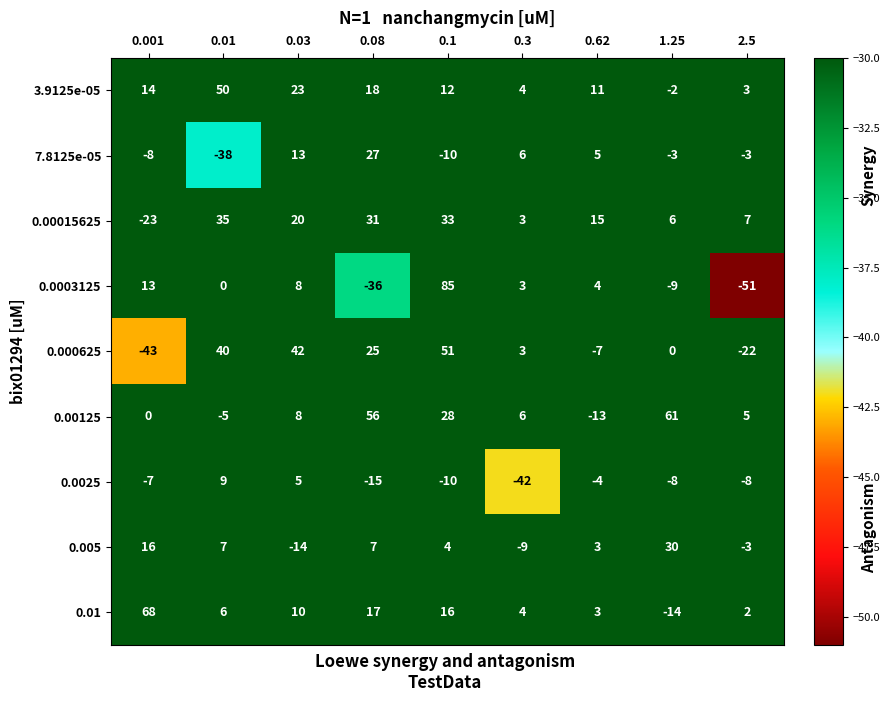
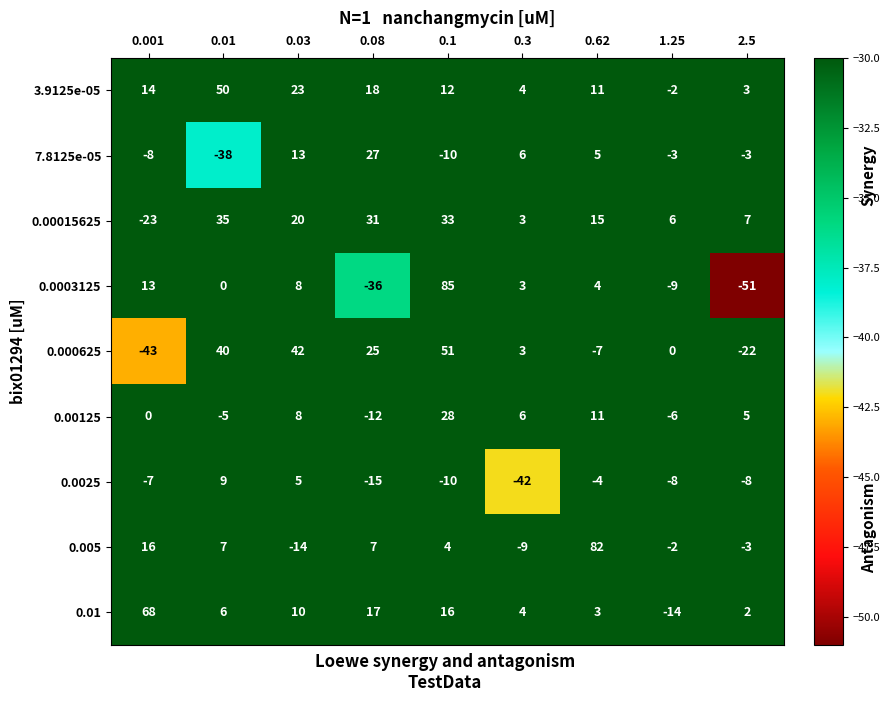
  {
    "3.9125e-05": {
      "0.001": 14,
      "0.01": 50,
      "0.03": 23,
      "0.08": 18,
      "0.1": 12,
      "0.3": 4,
      "0.62": 11,
      "1.25": -2,
      "2.5": 3
    },
    "7.8125e-05": {
      "0.001": -8,
      "0.01": -38,
      "0.03": 13,
      "0.08": 27,
      "0.1": -10,
      "0.3": 6,
      "0.62": 5,
      "1.25": -3,
      "2.5": -3
    },
    "0.00015625": {
      "0.001": -23,
      "0.01": 35,
      "0.03": 20,
      "0.08": 31,
      "0.1": 33,
      "0.3": 3,
      "0.62": 15,
      "1.25": 6,
      "2.5": 7
    },
    "0.0003125": {
      "0.001": 13,
      "0.01": 0,
      "0.03": 8,
      "0.08": -36,
      "0.1": 85,
      "0.3": 3,
      "0.62": 4,
      "1.25": -9,
      "2.5": -51
    },
    "0.000625": {
      "0.001": -43,
      "0.01": 40,
      "0.03": 42,
      "0.08": 25,
      "0.1": 51,
      "0.3": 3,
      "0.62": -7,
      "1.25": 0,
      "2.5": -22
    },
    "0.00125": {
      "0.001": 0,
      "0.01": -5,
      "0.03": 8,
-     "0.08": 56,
+     "0.08": -12,
      "0.1": 28,
      "0.3": 6,
-     "0.62": -13,
-     "1.25": 61,
+     "0.62": 11,
+     "1.25": -6,
      "2.5": 5
    },
    "0.0025": {
      "0.001": -7,
      "0.01": 9,
      "0.03": 5,
      "0.08": -15,
      "0.1": -10,
      "0.3": -42,
      "0.62": -4,
      "1.25": -8,
      "2.5": -8
    },
    "0.005": {
      "0.001": 16,
      "0.01": 7,
      "0.03": -14,
      "0.08": 7,
      "0.1": 4,
      "0.3": -9,
-     "0.62": 3,
-     "1.25": 30,
+     "0.62": 82,
+     "1.25": -2,
      "2.5": -3
    },
    "0.01": {
      "0.001": 68,
      "0.01": 6,
      "0.03": 10,
      "0.08": 17,
      "0.1": 16,
      "0.3": 4,
      "0.62": 3,
      "1.25": -14,
      "2.5": 2
    }
  }
